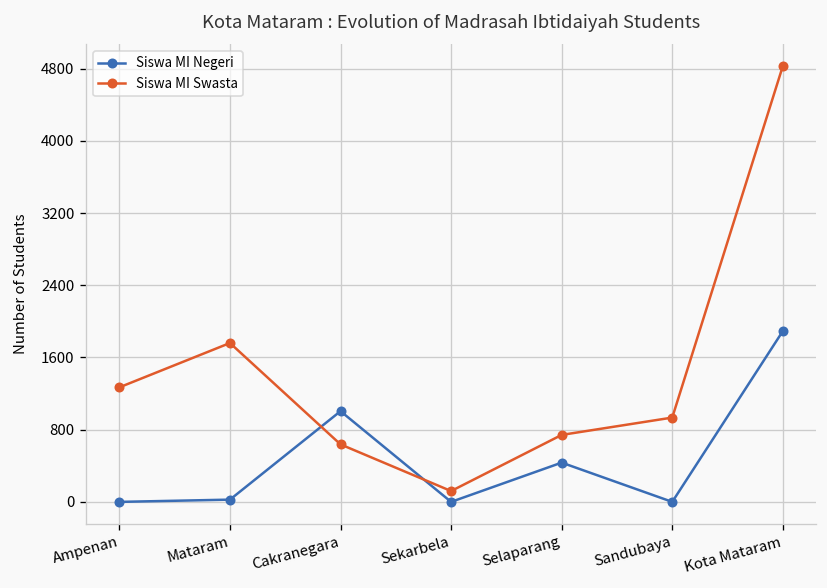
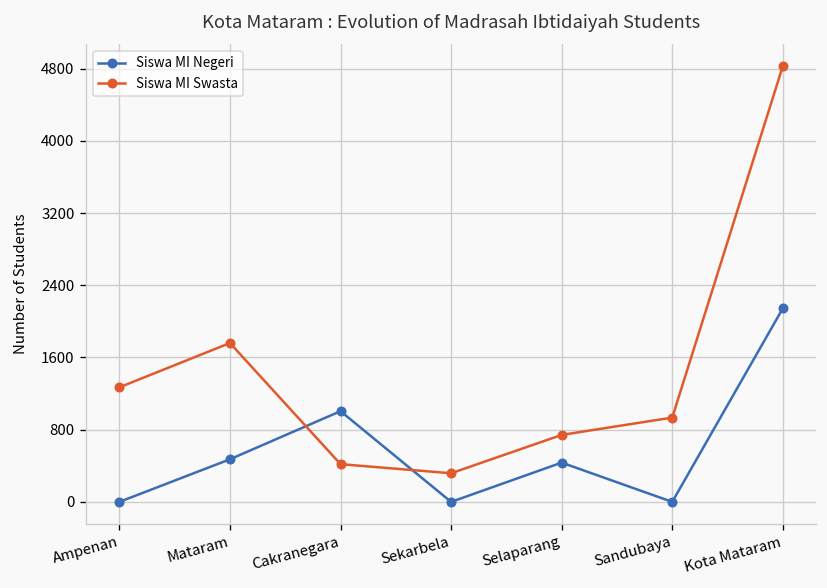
  {
    "Siswa MI Negeri": {
      "Ampenan": 0,
-     "Mataram": 0,
+     "Mataram": 500,
      "Cakranegara": 1000,
      "Sekarbela": 0,
      "Selaparang": 400,
      "Sandubaya": 0,
-     "Kota Mataram": 1900
+     "Kota Mataram": 2100
    },
    "Siswa MI Swasta": {
      "Ampenan": 1300,
      "Mataram": 1800,
-     "Cakranegara": 600,
-     "Sekarbela": 100,
+     "Cakranegara": 400,
+     "Sekarbela": 300,
      "Selaparang": 700,
      "Sandubaya": 900,
      "Kota Mataram": 4800
    }
  }
